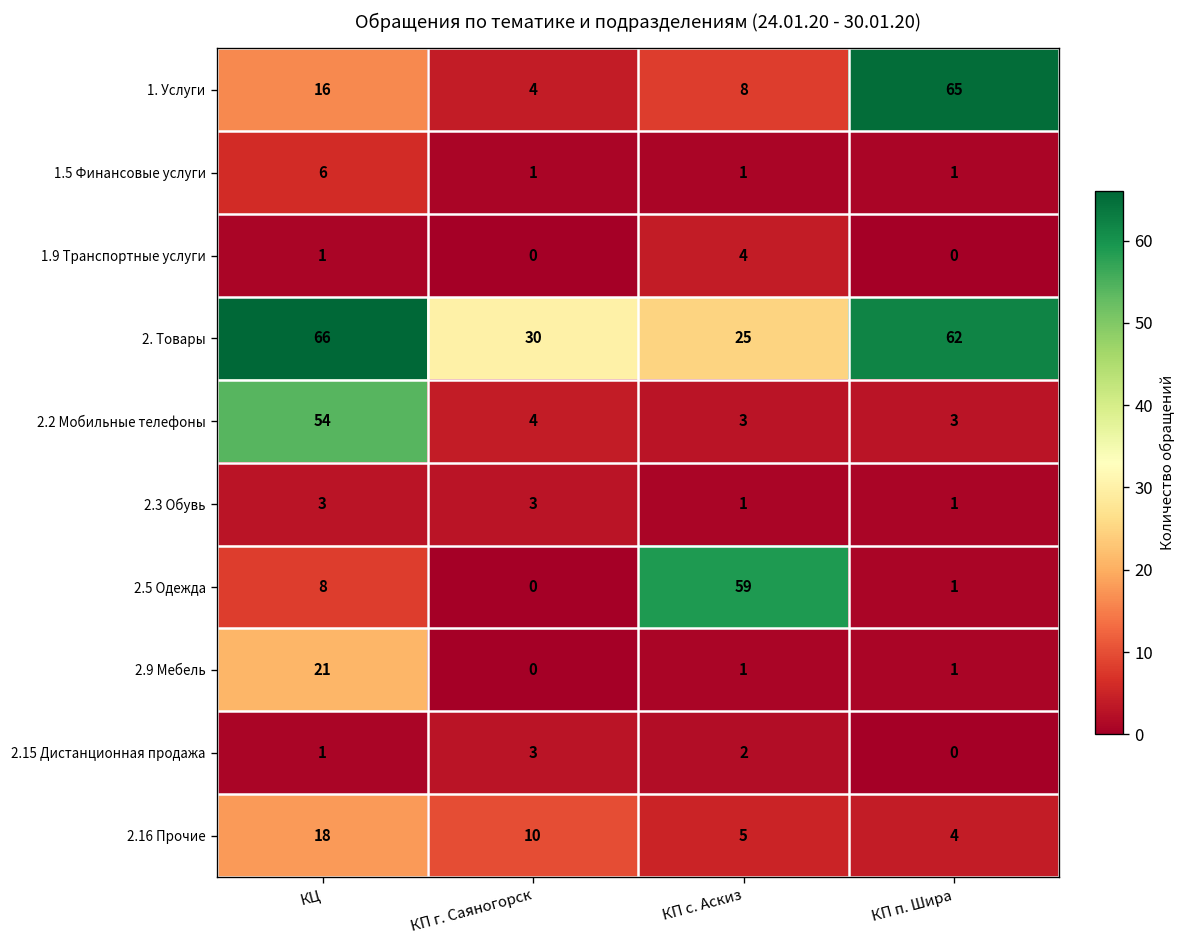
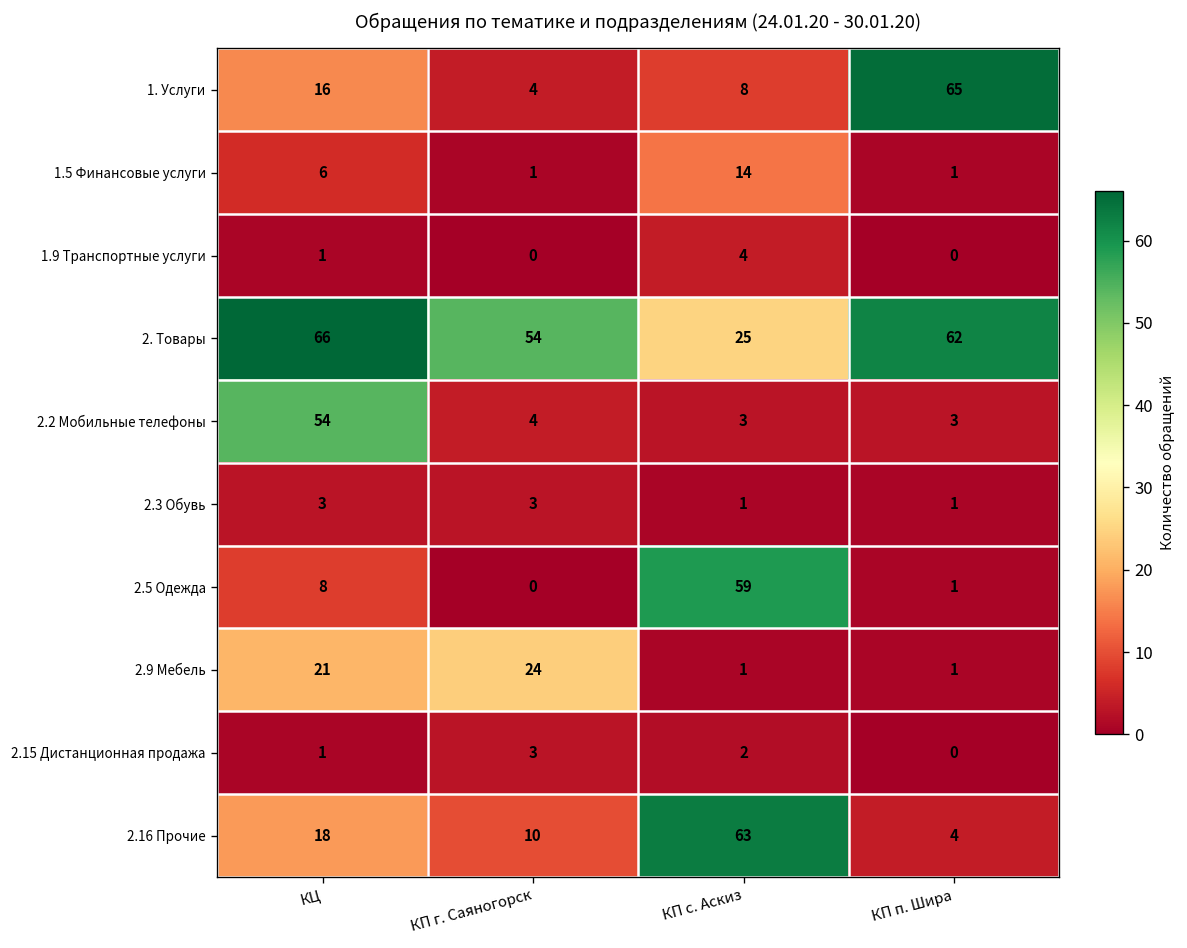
  {
    "1. Услуги": {
      "КЦ": 16,
      "КП г. Саяногорск": 4,
      "КП с. Аскиз": 8,
      "КП п. Шира": 65
    },
    "1.5 Финансовые услуги": {
      "КЦ": 6,
      "КП г. Саяногорск": 1,
-     "КП с. Аскиз": 1,
+     "КП с. Аскиз": 14,
      "КП п. Шира": 1
    },
    "1.9 Транспортные услуги": {
      "КЦ": 1,
      "КП г. Саяногорск": 0,
      "КП с. Аскиз": 4,
      "КП п. Шира": 0
    },
    "2. Товары": {
      "КЦ": 66,
-     "КП г. Саяногорск": 30,
+     "КП г. Саяногорск": 54,
      "КП с. Аскиз": 25,
      "КП п. Шира": 62
    },
    "2.2 Мобильные телефоны": {
      "КЦ": 54,
      "КП г. Саяногорск": 4,
      "КП с. Аскиз": 3,
      "КП п. Шира": 3
    },
    "2.3 Обувь": {
      "КЦ": 3,
      "КП г. Саяногорск": 3,
      "КП с. Аскиз": 1,
      "КП п. Шира": 1
    },
    "2.5 Одежда": {
      "КЦ": 8,
      "КП г. Саяногорск": 0,
      "КП с. Аскиз": 59,
      "КП п. Шира": 1
    },
    "2.9 Мебель": {
      "КЦ": 21,
-     "КП г. Саяногорск": 0,
+     "КП г. Саяногорск": 24,
      "КП с. Аскиз": 1,
      "КП п. Шира": 1
    },
    "2.15 Дистанционная продажа": {
      "КЦ": 1,
      "КП г. Саяногорск": 3,
      "КП с. Аскиз": 2,
      "КП п. Шира": 0
    },
    "2.16 Прочие": {
      "КЦ": 18,
      "КП г. Саяногорск": 10,
-     "КП с. Аскиз": 5,
+     "КП с. Аскиз": 63,
      "КП п. Шира": 4
    }
  }
